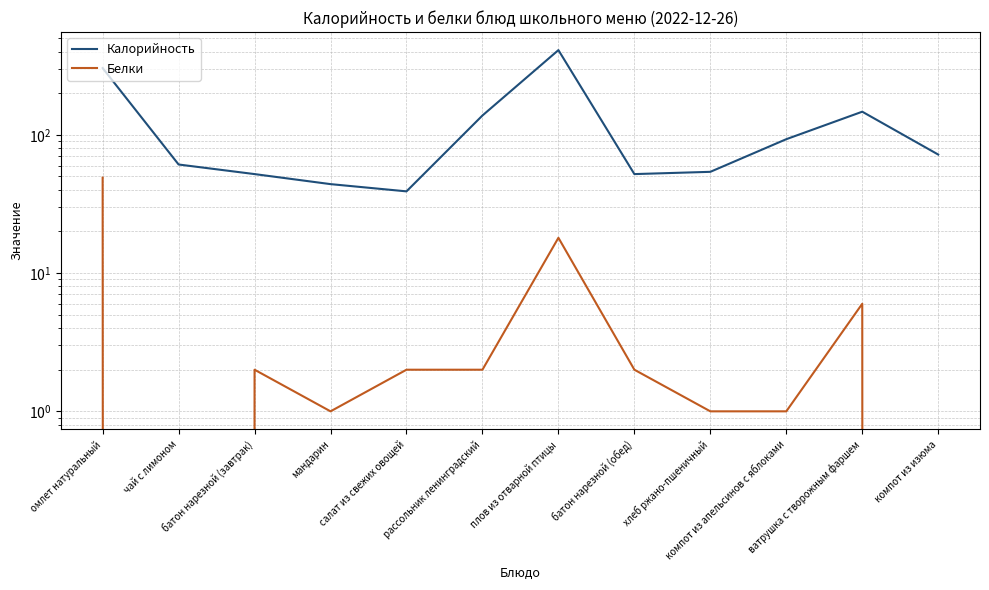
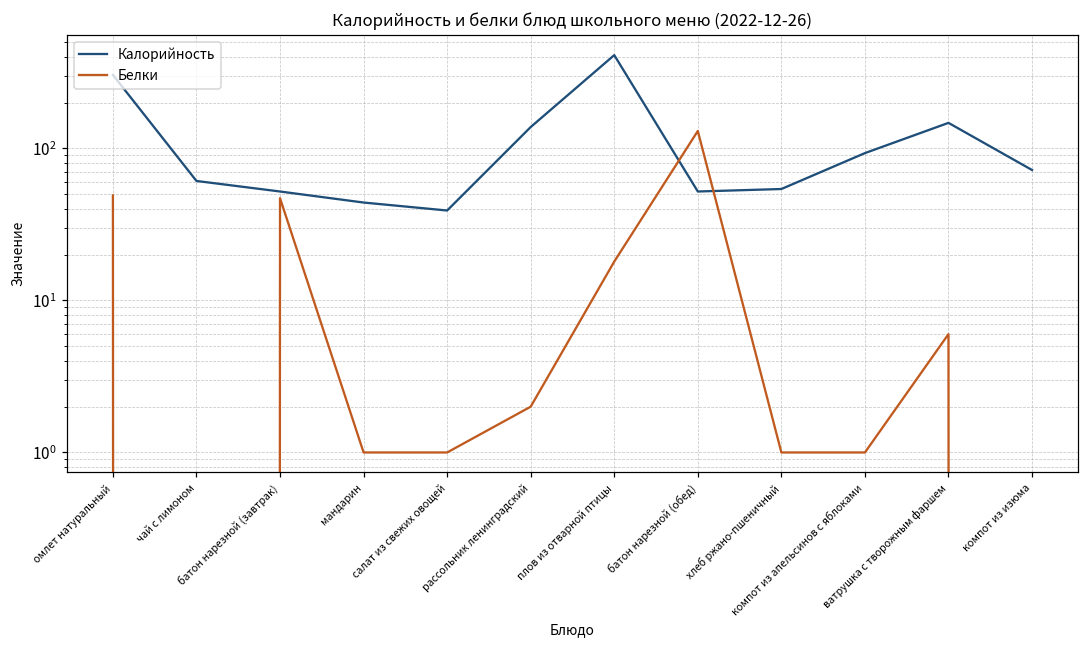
  {
    "Калорийность": {
      "чай с лимоном": 60,
      "батон нарезной (завтрак)": 52,
      "мандарин": 44,
      "салат из свежих овощей": 39,
      "рассольник ленинградский": 140,
      "плов из отварной птицы": 410,
      "батон нарезной (обед)": 52,
      "хлеб ржано-пшеничный": 54,
      "компот из апельсинов с яблоками": 90,
      "ватрушка с творожным фаршем": 150,
      "компот из изюма": 70
    },
    "Белки": {
      "омлет натуральный": 49,
-     "батон нарезной (завтрак)": 2,
+     "батон нарезной (завтрак)": 47,
      "мандарин": 1,
-     "салат из свежих овощей": 2,
+     "салат из свежих овощей": 1,
      "рассольник ленинградский": 2,
      "плов из отварной птицы": 18,
-     "батон нарезной (обед)": 2,
+     "батон нарезной (обед)": 130,
      "хлеб ржано-пшеничный": 1,
      "компот из апельсинов с яблоками": 1,
      "ватрушка с творожным фаршем": 6
    }
  }
